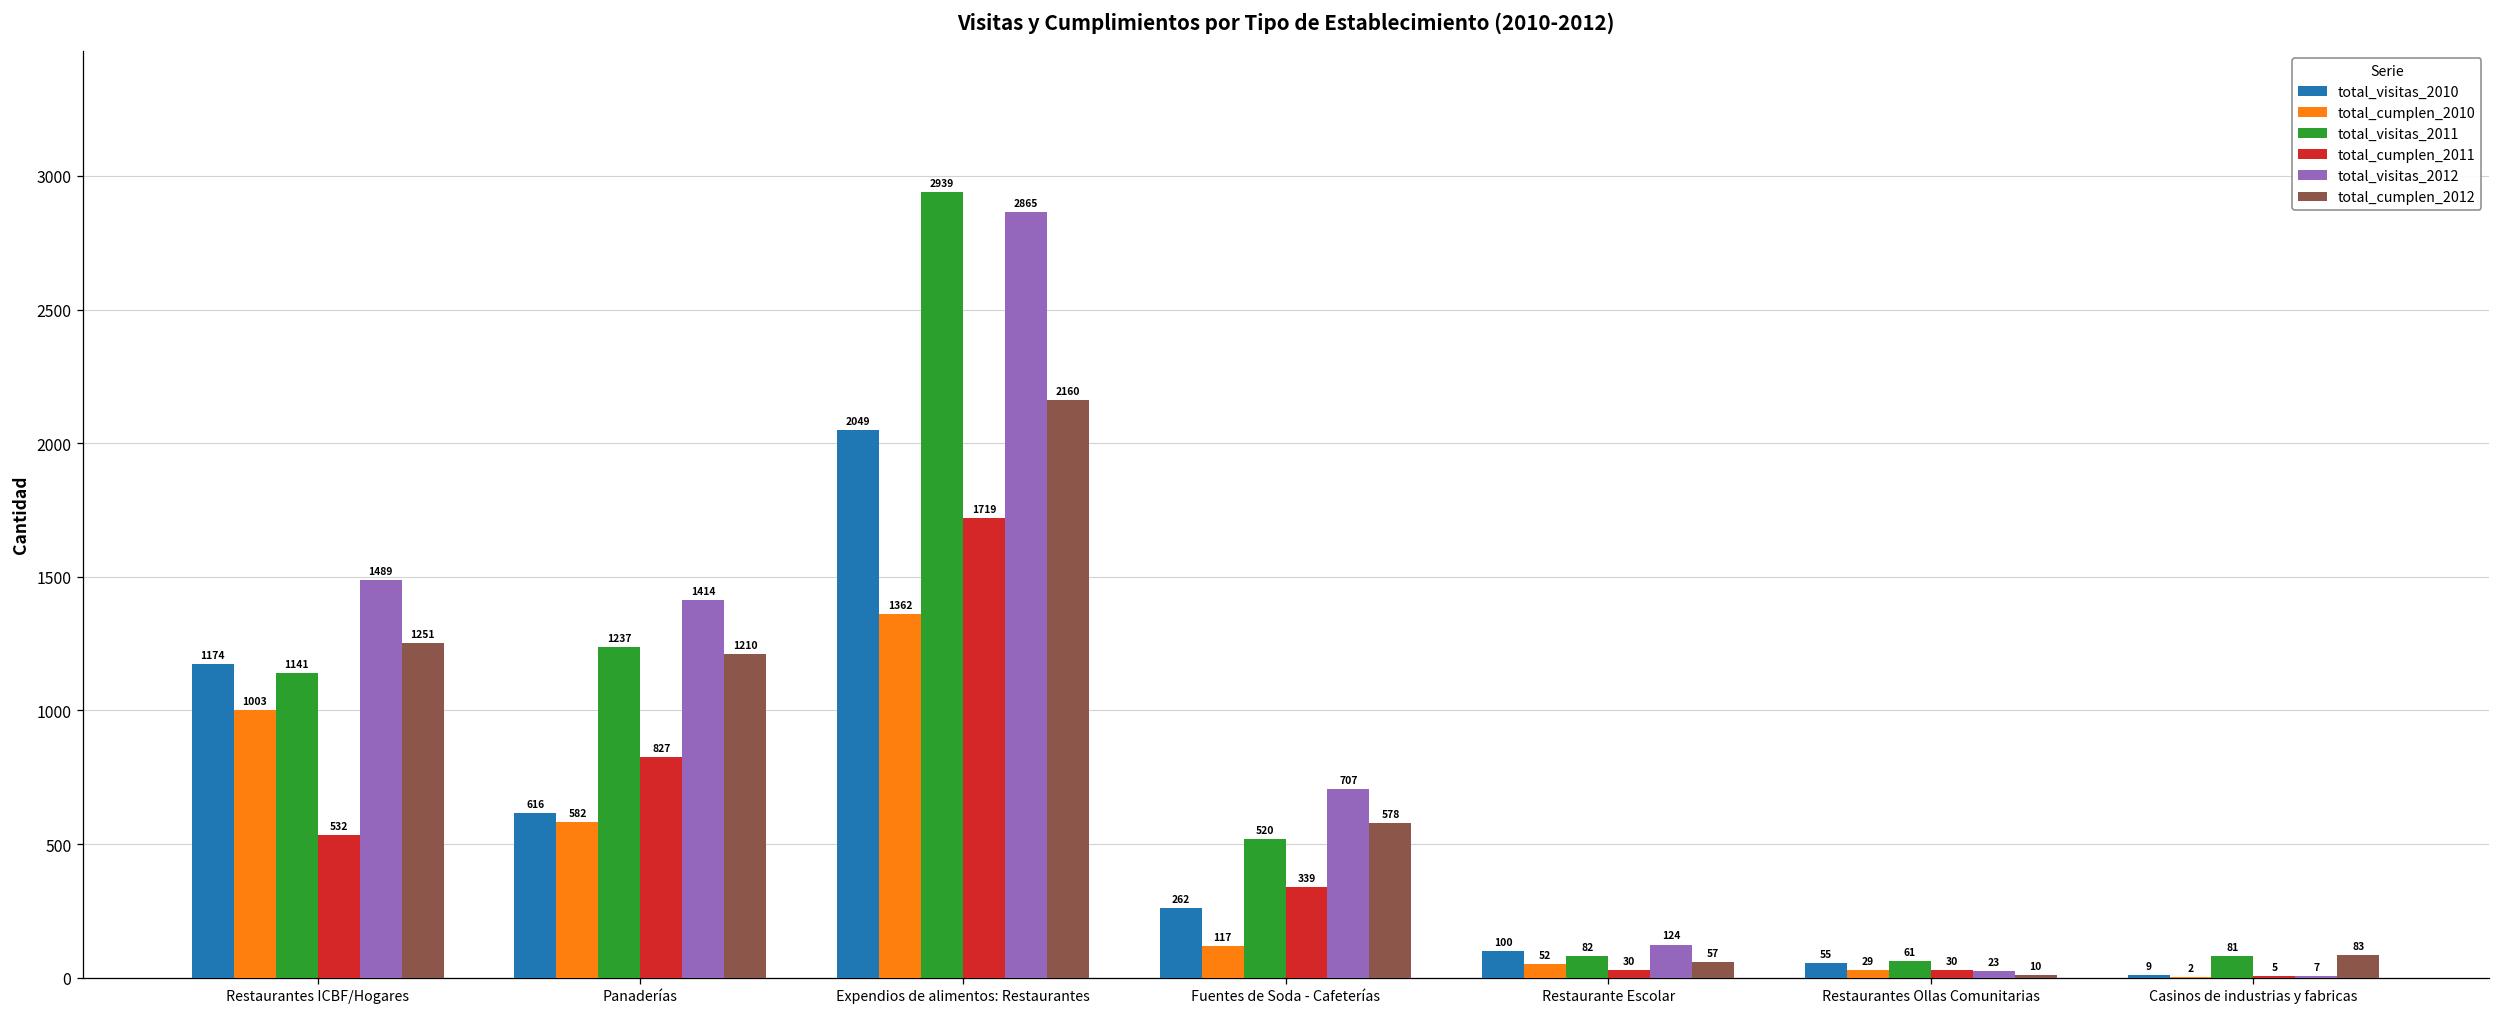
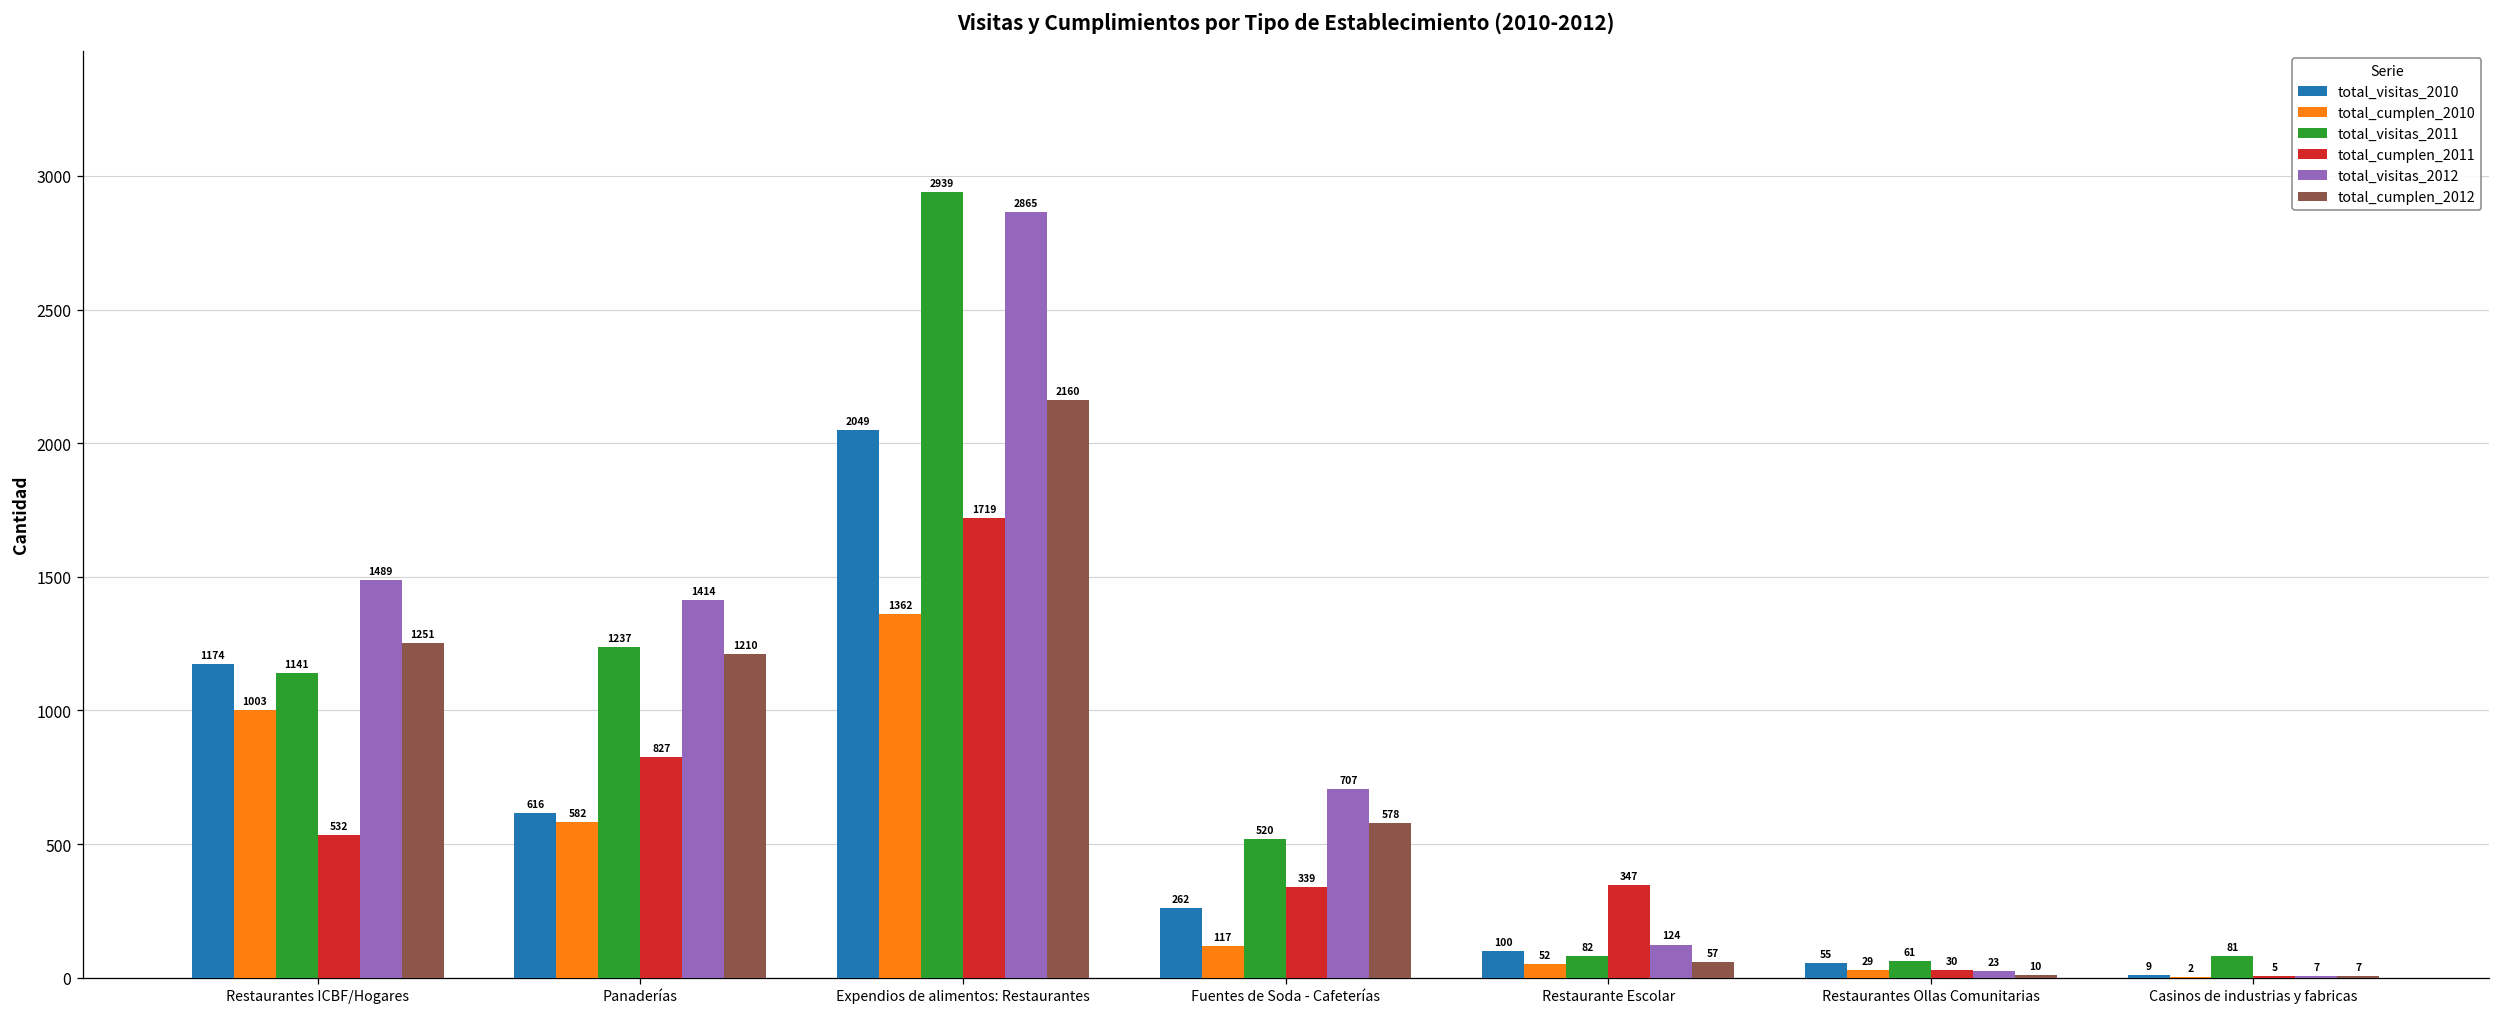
  {
    "total_visitas_2010": {
      "Restaurantes ICBF/Hogares": 1174,
      "Panaderías": 616,
      "Expendios de alimentos: Restaurantes": 2049,
      "Fuentes de Soda - Cafeterías": 262,
      "Restaurante Escolar": 100,
      "Restaurantes Ollas Comunitarias": 55,
      "Casinos de industrias y fabricas": 9
    },
    "total_cumplen_2010": {
      "Restaurantes ICBF/Hogares": 1003,
      "Panaderías": 582,
      "Expendios de alimentos: Restaurantes": 1362,
      "Fuentes de Soda - Cafeterías": 117,
      "Restaurante Escolar": 52,
      "Restaurantes Ollas Comunitarias": 29,
      "Casinos de industrias y fabricas": 2
    },
    "total_visitas_2011": {
      "Restaurantes ICBF/Hogares": 1141,
      "Panaderías": 1237,
      "Expendios de alimentos: Restaurantes": 2939,
      "Fuentes de Soda - Cafeterías": 520,
      "Restaurante Escolar": 82,
      "Restaurantes Ollas Comunitarias": 61,
      "Casinos de industrias y fabricas": 81
    },
    "total_cumplen_2011": {
      "Restaurantes ICBF/Hogares": 532,
      "Panaderías": 827,
      "Expendios de alimentos: Restaurantes": 1719,
      "Fuentes de Soda - Cafeterías": 339,
-     "Restaurante Escolar": 30,
+     "Restaurante Escolar": 347,
      "Restaurantes Ollas Comunitarias": 30,
      "Casinos de industrias y fabricas": 5
    },
    "total_visitas_2012": {
      "Restaurantes ICBF/Hogares": 1489,
      "Panaderías": 1414,
      "Expendios de alimentos: Restaurantes": 2865,
      "Fuentes de Soda - Cafeterías": 707,
      "Restaurante Escolar": 124,
      "Restaurantes Ollas Comunitarias": 23,
      "Casinos de industrias y fabricas": 7
    },
    "total_cumplen_2012": {
      "Restaurantes ICBF/Hogares": 1251,
      "Panaderías": 1210,
      "Expendios de alimentos: Restaurantes": 2160,
      "Fuentes de Soda - Cafeterías": 578,
      "Restaurante Escolar": 57,
      "Restaurantes Ollas Comunitarias": 10,
-     "Casinos de industrias y fabricas": 83
+     "Casinos de industrias y fabricas": 7
    }
  }
